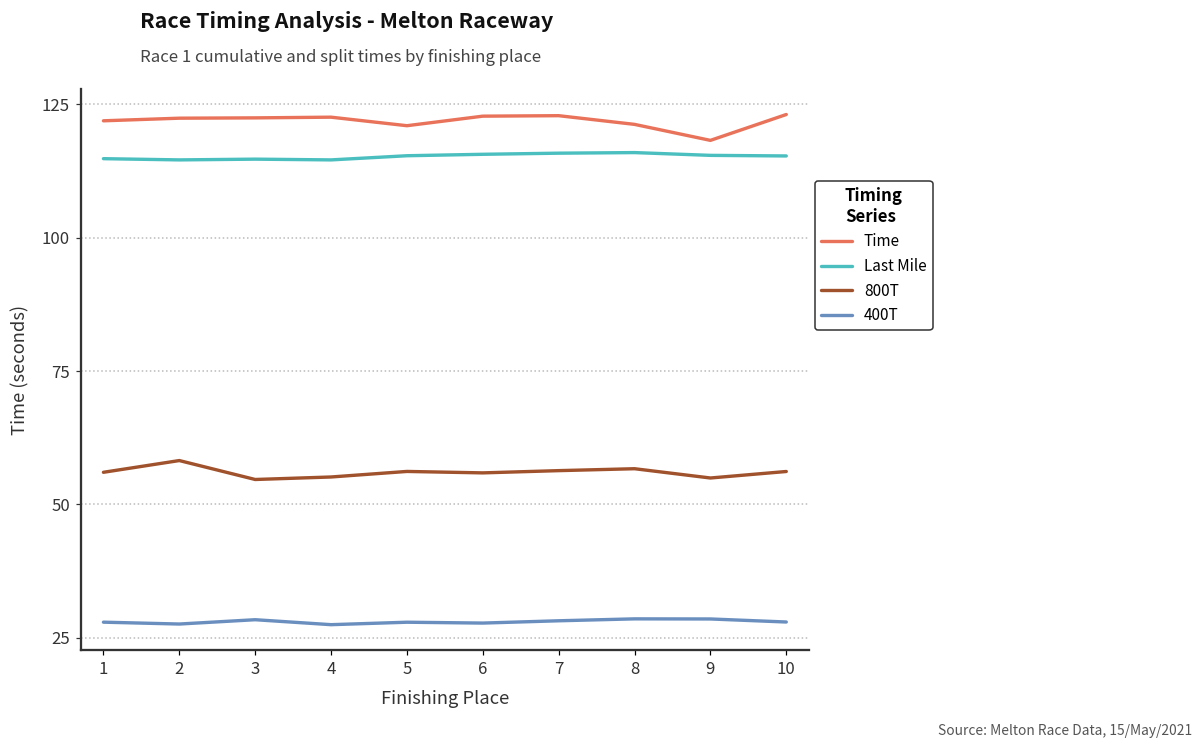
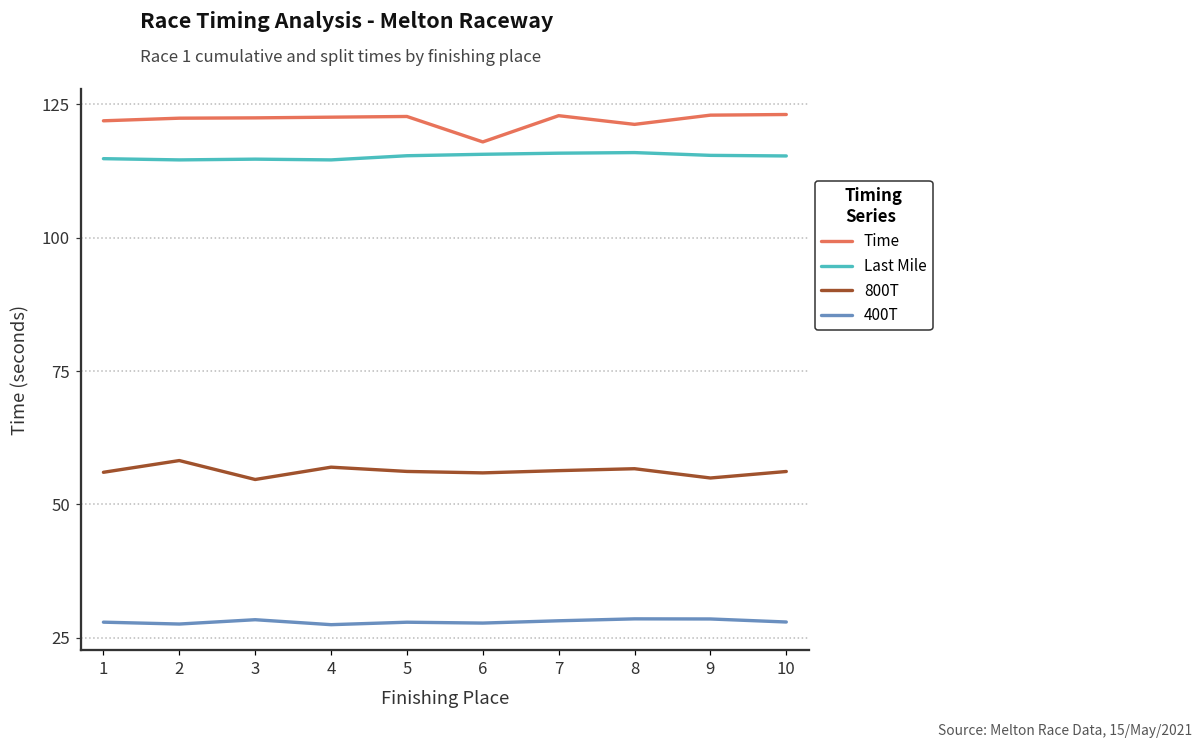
  {
    "Time": {
      "1": 122,
      "2": 122,
      "3": 122,
      "4": 123,
-     "5": 121,
-     "6": 123,
+     "5": 123,
+     "6": 118,
      "7": 123,
      "8": 121,
-     "9": 118,
+     "9": 123,
      "10": 123
    },
    "800T": {
      "1": 56,
      "2": 58,
      "3": 55,
-     "4": 55,
+     "4": 57,
      "5": 56,
      "6": 56,
      "7": 56,
      "8": 57,
      "9": 55,
      "10": 56
    }
  }
